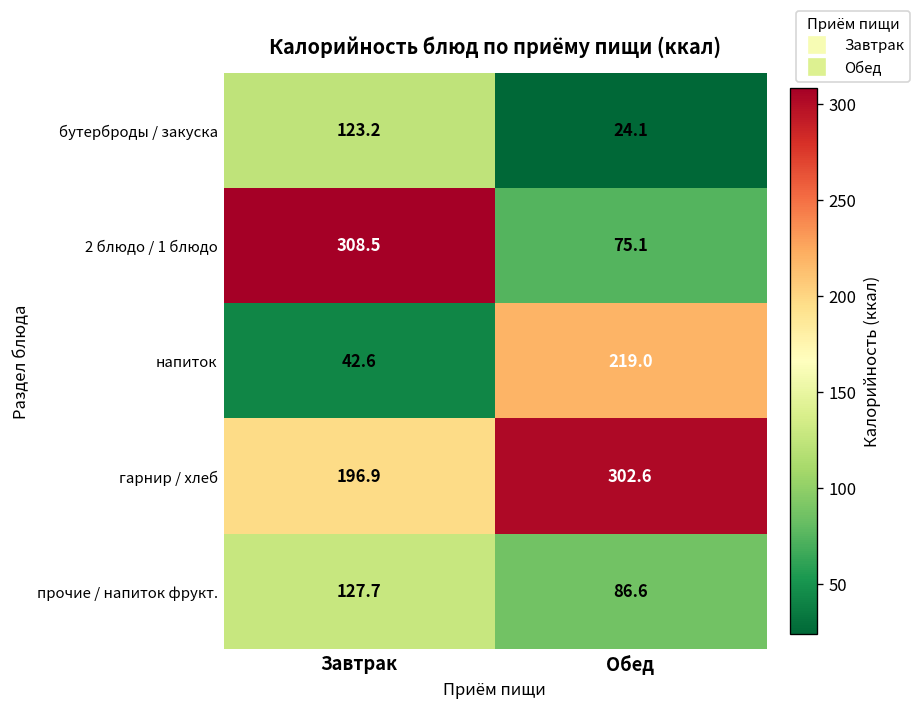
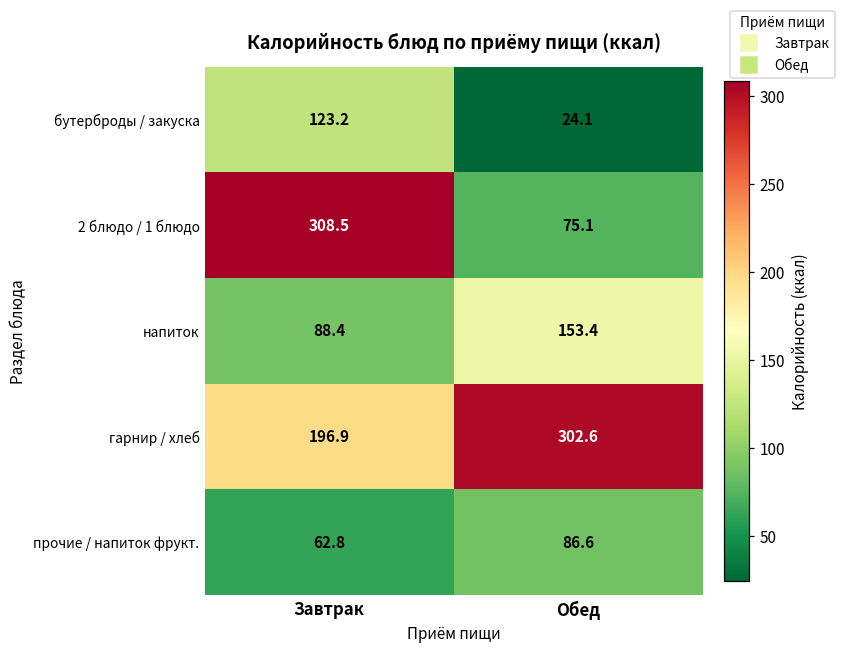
  {
    "бутерброды / закуска": {
      "Завтрак": 123.2,
      "Обед": 24.1
    },
    "2 блюдо / 1 блюдо": {
      "Завтрак": 308.5,
      "Обед": 75.1
    },
    "напиток": {
-     "Завтрак": 42.6,
-     "Обед": 219.0
+     "Завтрак": 88.4,
+     "Обед": 153.4
    },
    "гарнир / хлеб": {
      "Завтрак": 196.9,
      "Обед": 302.6
    },
    "прочие / напиток фрукт.": {
-     "Завтрак": 127.7,
+     "Завтрак": 62.8,
      "Обед": 86.6
    }
  }
